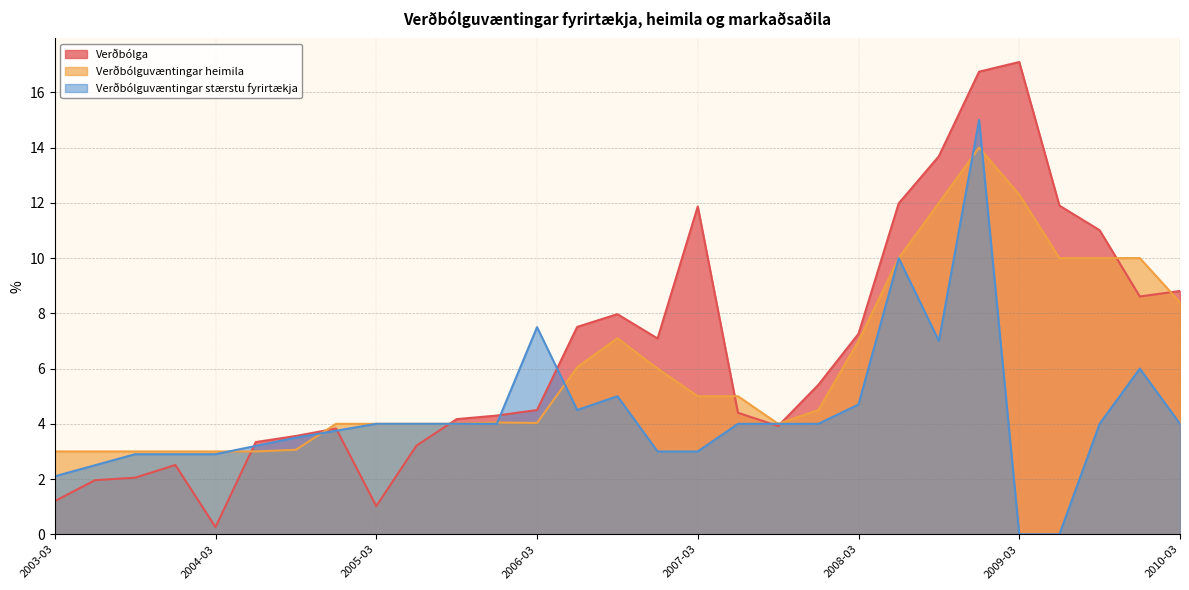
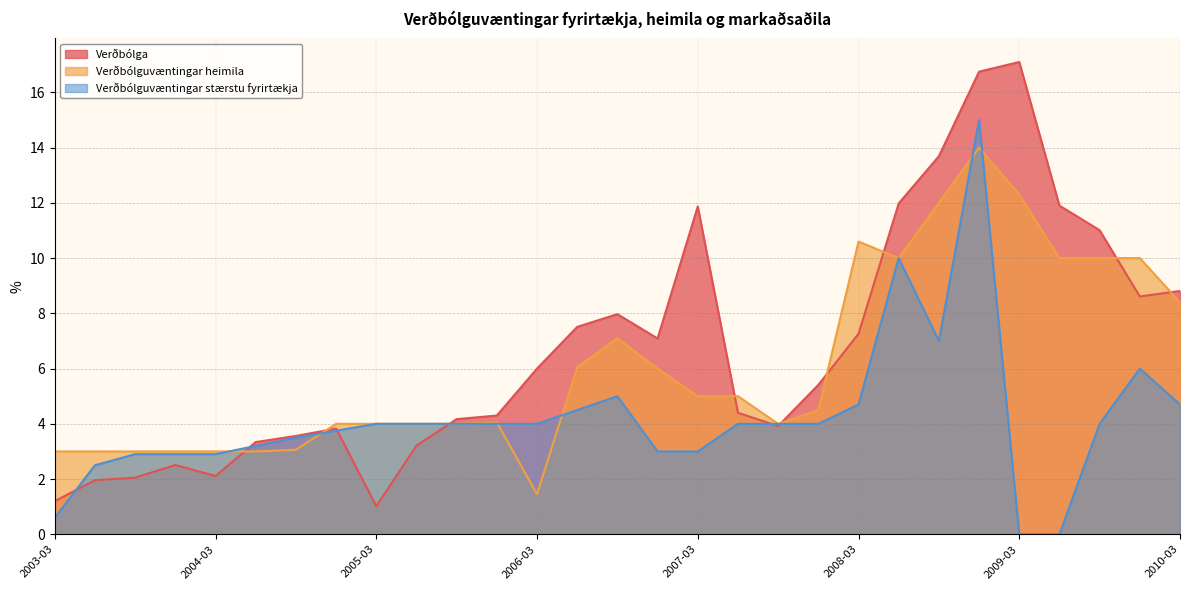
  {
    "Verðbólga": {
      "2003-03": 1.2,
-     "2004-03": 0.3,
+     "2004-03": 2.1,
      "2005-03": 1.0,
-     "2006-03": 4.5,
+     "2006-03": 6.0,
      "2007-03": 11.9,
      "2008-03": 7.3,
      "2009-03": 17.1,
      "2010-03": 8.8
    },
    "Verðbólguvæntingar heimila": {
      "2003-03": 3.0,
      "2004-03": 3.0,
-     "2006-03": 4.0,
+     "2006-03": 1.5,
      "2007-03": 5.0,
-     "2008-03": 7.0,
+     "2008-03": 10.6,
      "2009-03": 12.3,
      "2010-03": 8.4
    },
    "Verðbólguvæntingar stærstu fyrirtækja": {
-     "2003-03": 2.1,
+     "2003-03": 0.6,
      "2004-03": 2.9,
-     "2006-03": 7.5,
+     "2006-03": 4.0,
      "2007-03": 3.0,
      "2008-03": 4.7,
      "2009-03": 0.0,
-     "2010-03": 4.0
+     "2010-03": 4.7
    }
  }
